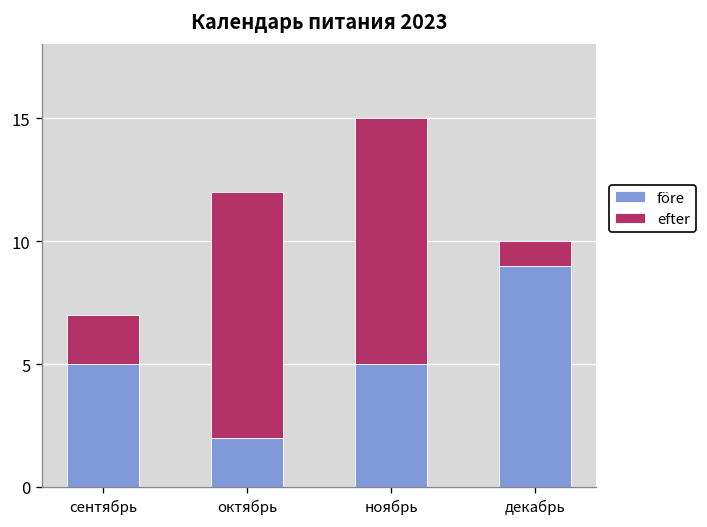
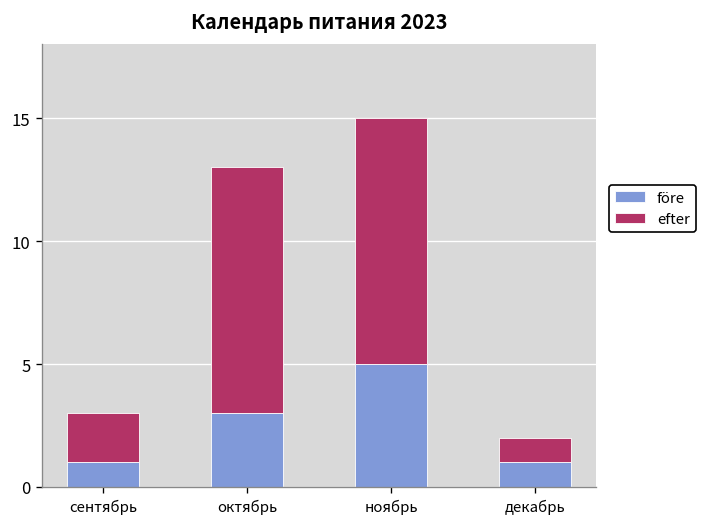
  {
    "före": {
-     "сентябрь": 5,
-     "октябрь": 2,
+     "сентябрь": 1,
+     "октябрь": 3,
      "ноябрь": 5,
-     "декабрь": 9
+     "декабрь": 1
    },
    "efter": {
      "сентябрь": 2,
      "октябрь": 10,
      "ноябрь": 10,
      "декабрь": 1
    }
  }
